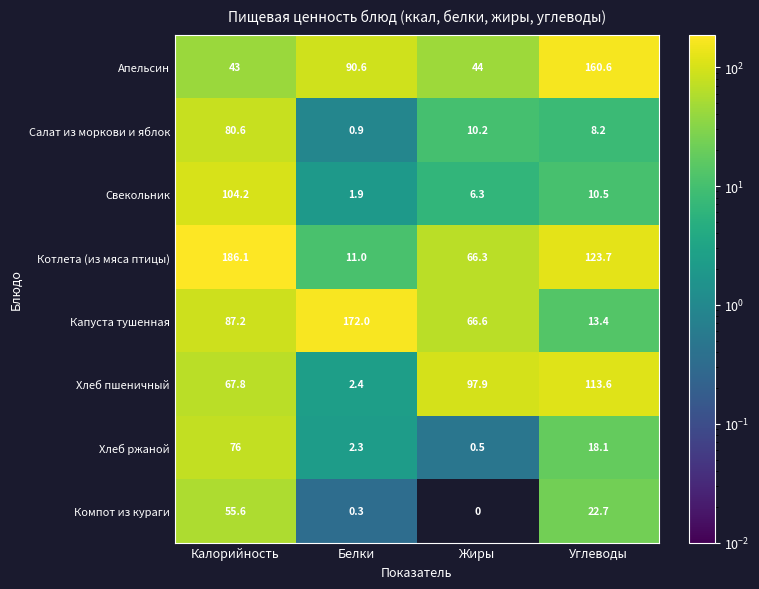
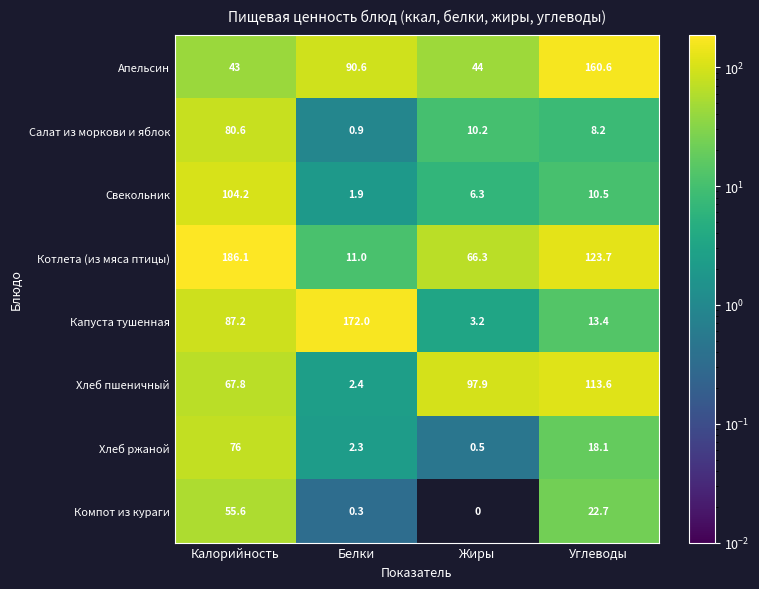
  {
    "Апельсин": {
      "Калорийность": 43,
      "Белки": 90.6,
      "Жиры": 44,
      "Углеводы": 160.6
    },
    "Салат из моркови и яблок": {
      "Калорийность": 80.6,
      "Белки": 0.9,
      "Жиры": 10.2,
      "Углеводы": 8.2
    },
    "Свекольник": {
      "Калорийность": 104.2,
      "Белки": 1.9,
      "Жиры": 6.3,
      "Углеводы": 10.5
    },
    "Котлета (из мяса птицы)": {
      "Калорийность": 186.1,
      "Белки": 11.0,
      "Жиры": 66.3,
      "Углеводы": 123.7
    },
    "Капуста тушенная": {
      "Калорийность": 87.2,
      "Белки": 172.0,
-     "Жиры": 66.6,
+     "Жиры": 3.2,
      "Углеводы": 13.4
    },
    "Хлеб пшеничный": {
      "Калорийность": 67.8,
      "Белки": 2.4,
      "Жиры": 97.9,
      "Углеводы": 113.6
    },
    "Хлеб ржаной": {
      "Калорийность": 76,
      "Белки": 2.3,
      "Жиры": 0.5,
      "Углеводы": 18.1
    },
    "Компот из кураги": {
      "Калорийность": 55.6,
      "Белки": 0.3,
      "Жиры": 0,
      "Углеводы": 22.7
    }
  }
